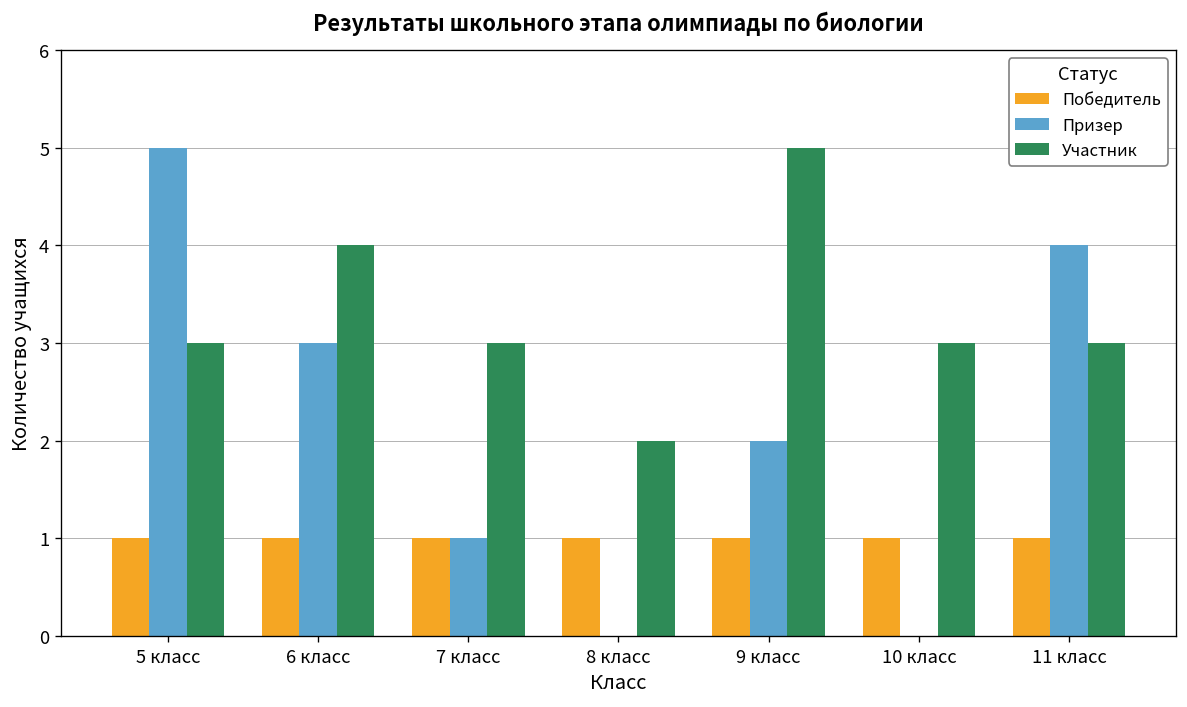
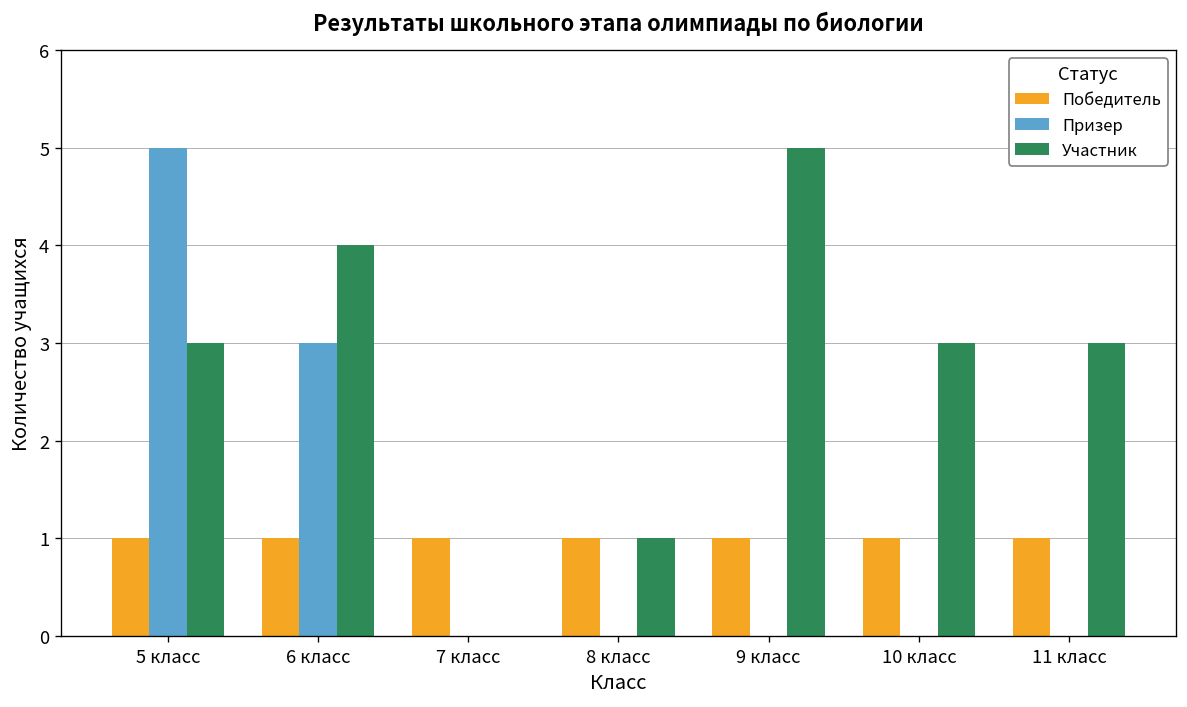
  {
    "Победитель": {
      "5 класс": 1,
      "6 класс": 1,
      "7 класс": 1,
      "8 класс": 1,
      "9 класс": 1,
      "10 класс": 1,
      "11 класс": 1
    },
    "Призер": {
      "5 класс": 5,
      "6 класс": 3,
-     "7 класс": 1,
+     "7 класс": 0,
      "8 класс": 0,
-     "9 класс": 2,
+     "9 класс": 0,
      "10 класс": 0,
-     "11 класс": 4
+     "11 класс": 0
    },
    "Участник": {
      "5 класс": 3,
      "6 класс": 4,
-     "7 класс": 3,
-     "8 класс": 2,
+     "7 класс": 0,
+     "8 класс": 1,
      "9 класс": 5,
      "10 класс": 3,
      "11 класс": 3
    }
  }
